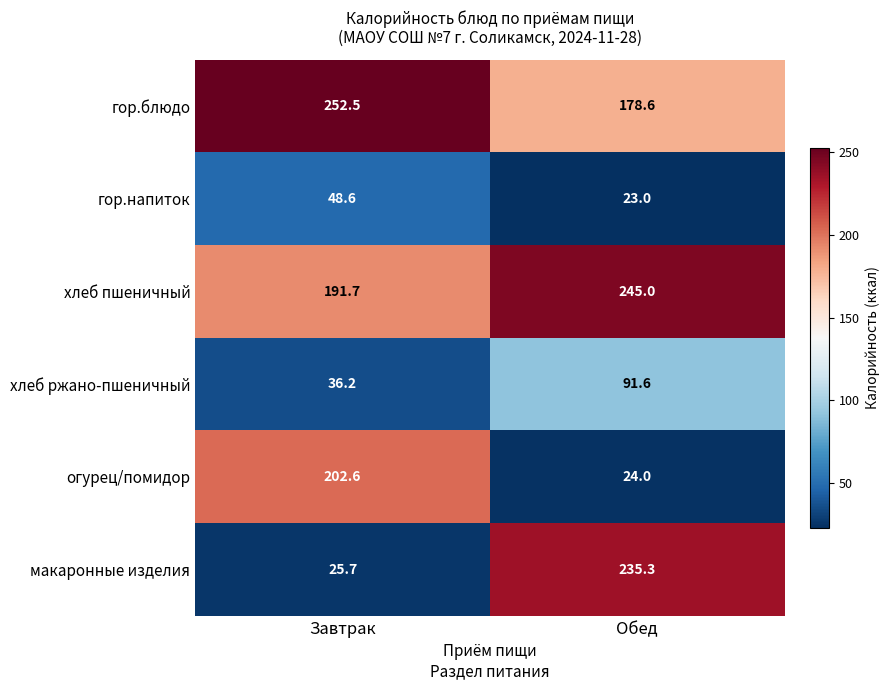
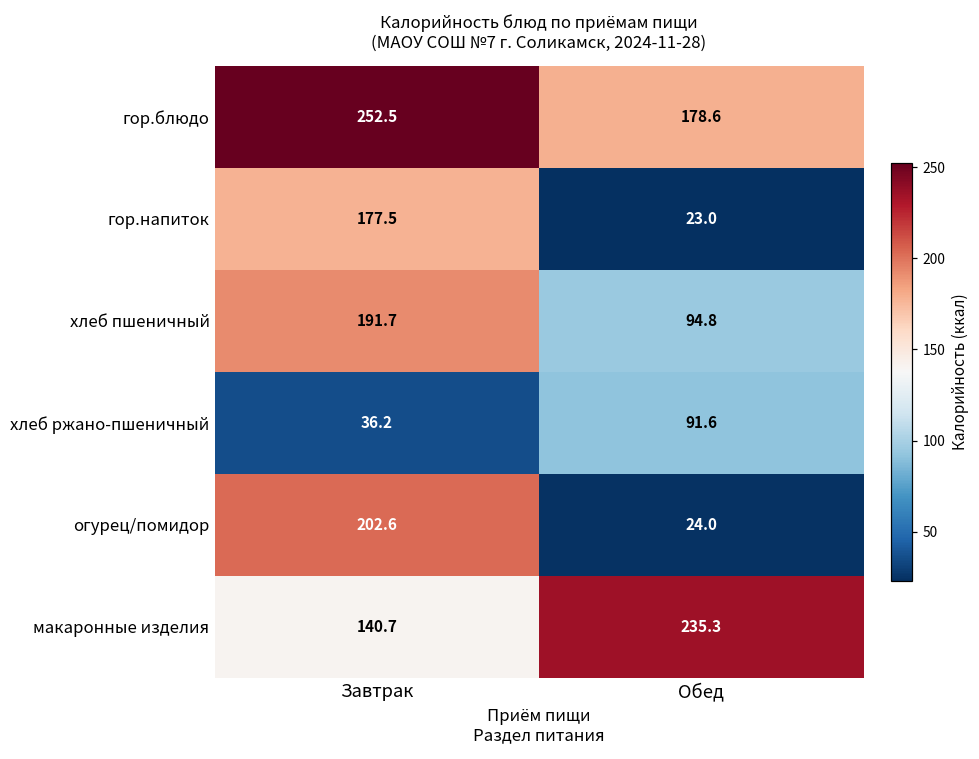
  {
    "гор.блюдо": {
      "Завтрак": 252.5,
      "Обед": 178.6
    },
    "гор.напиток": {
-     "Завтрак": 48.6,
+     "Завтрак": 177.5,
      "Обед": 23.0
    },
    "хлеб пшеничный": {
      "Завтрак": 191.7,
-     "Обед": 245.0
+     "Обед": 94.8
    },
    "хлеб ржано-пшеничный": {
      "Завтрак": 36.2,
      "Обед": 91.6
    },
    "огурец/помидор": {
      "Завтрак": 202.6,
      "Обед": 24.0
    },
    "макаронные изделия": {
-     "Завтрак": 25.7,
+     "Завтрак": 140.7,
      "Обед": 235.3
    }
  }
